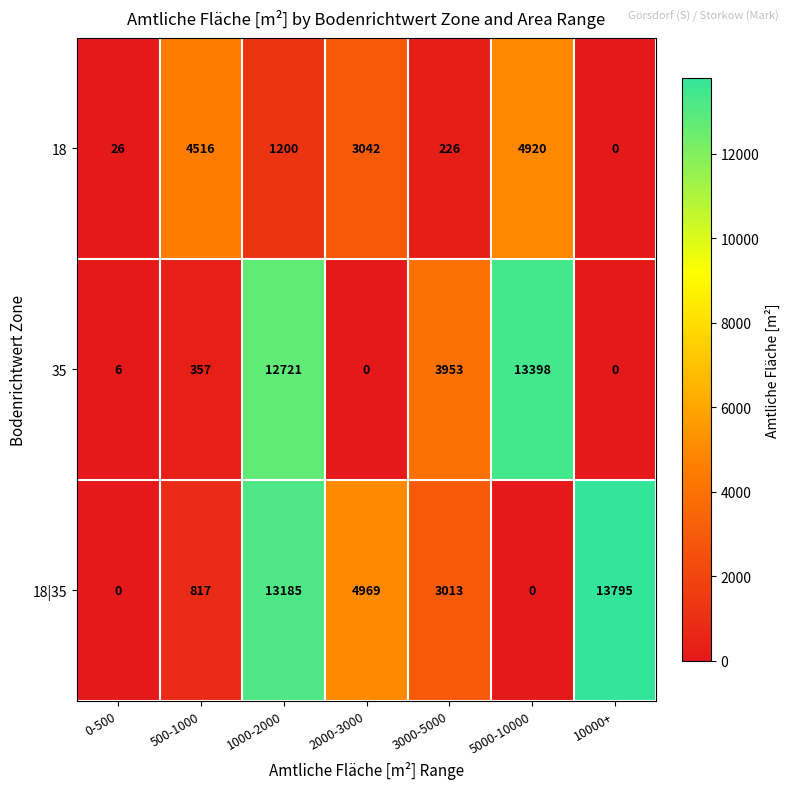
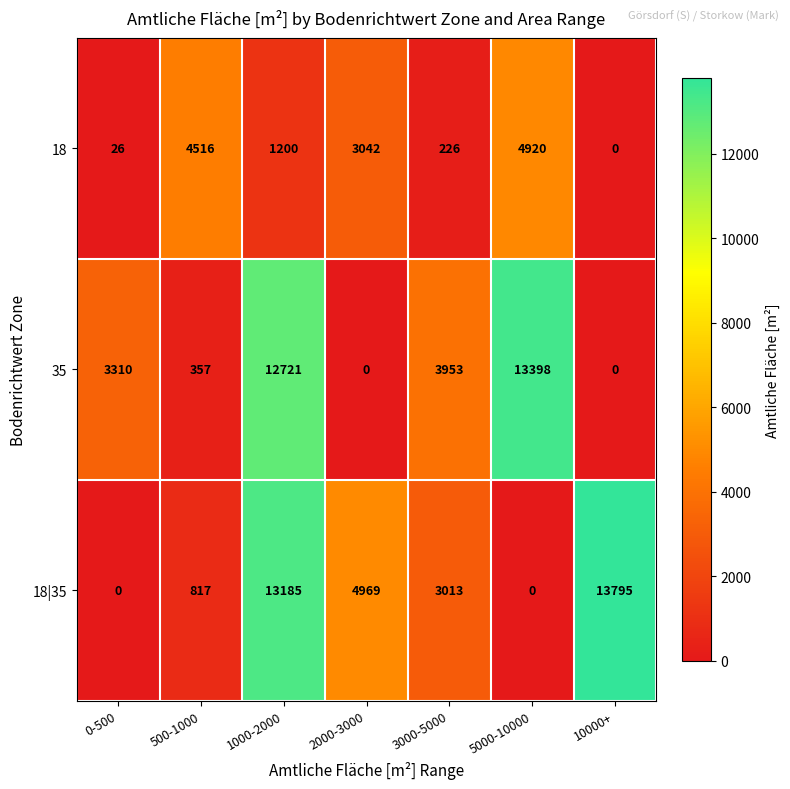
  {
    "18": {
      "0-500": 26,
      "500-1000": 4516,
      "1000-2000": 1200,
      "2000-3000": 3042,
      "3000-5000": 226,
      "5000-10000": 4920,
      "10000+": 0
    },
    "35": {
-     "0-500": 6,
+     "0-500": 3310,
      "500-1000": 357,
      "1000-2000": 12721,
      "2000-3000": 0,
      "3000-5000": 3953,
      "5000-10000": 13398,
      "10000+": 0
    },
    "18|35": {
      "0-500": 0,
      "500-1000": 817,
      "1000-2000": 13185,
      "2000-3000": 4969,
      "3000-5000": 3013,
      "5000-10000": 0,
      "10000+": 13795
    }
  }
